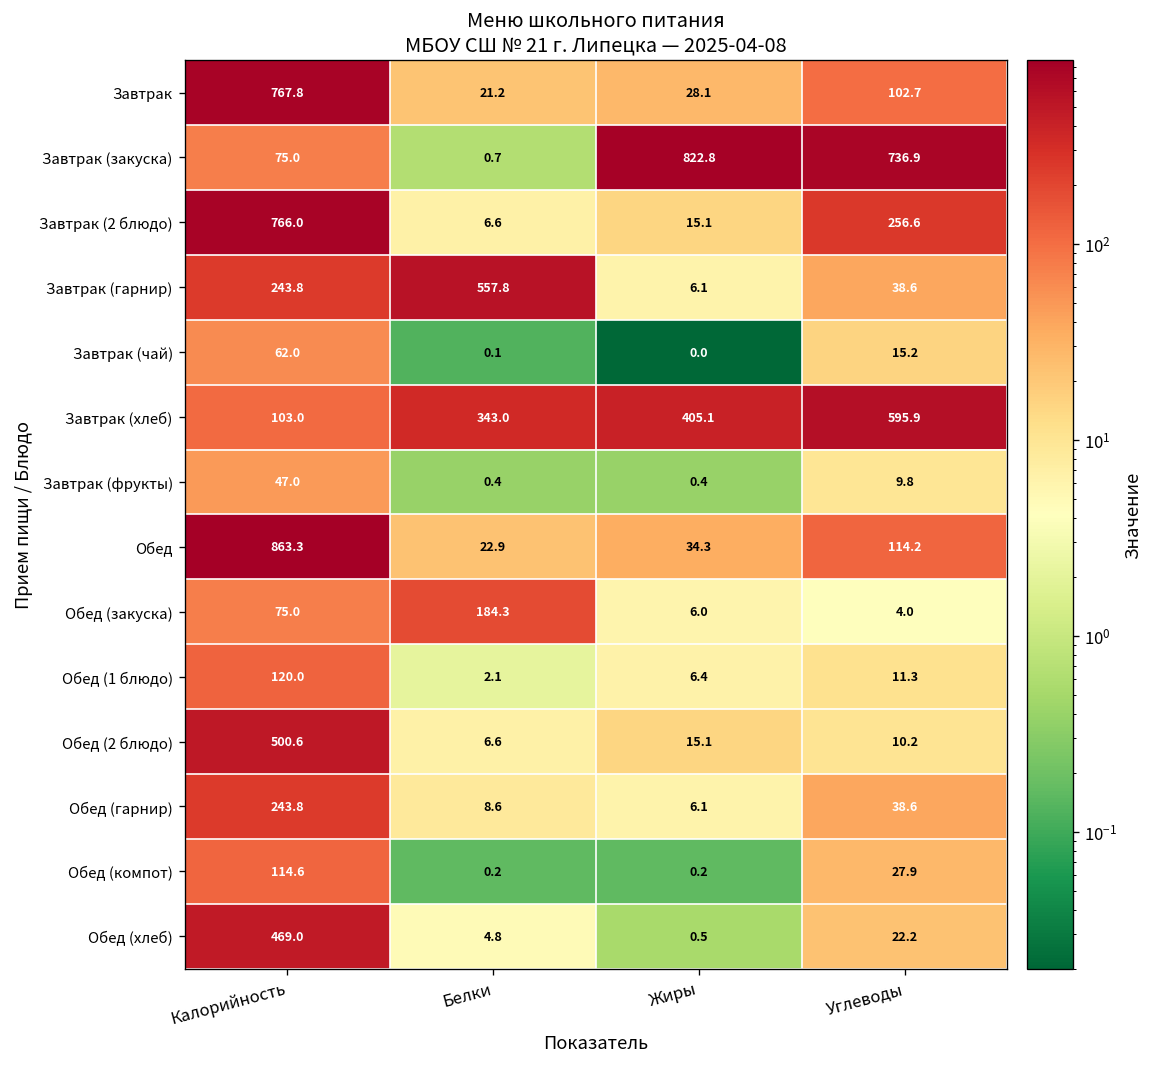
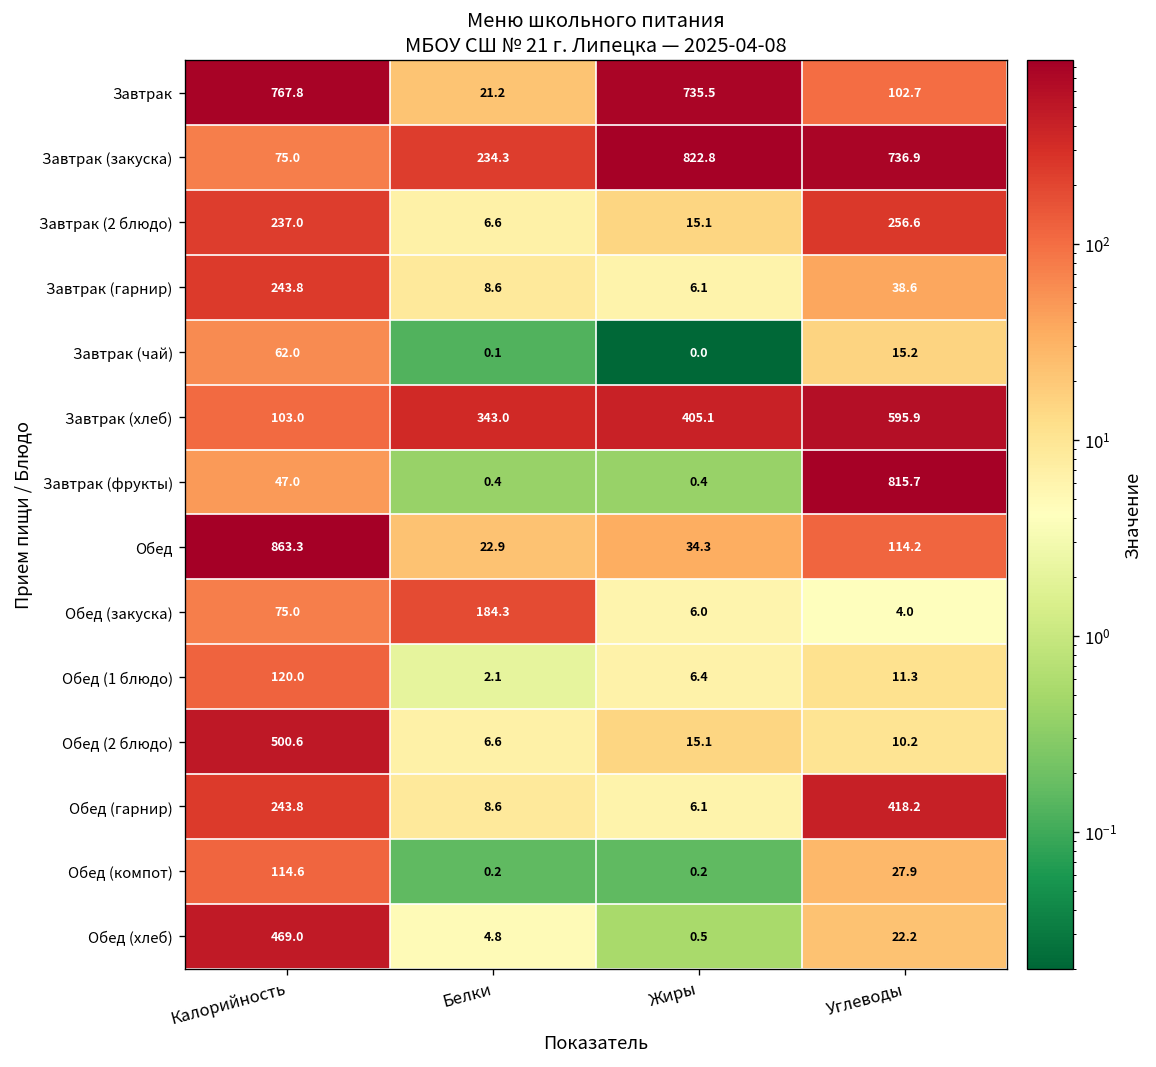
  {
    "Завтрак": {
      "Калорийность": 767.8,
      "Белки": 21.2,
-     "Жиры": 28.1,
+     "Жиры": 735.5,
      "Углеводы": 102.7
    },
    "Завтрак (закуска)": {
      "Калорийность": 75.0,
-     "Белки": 0.7,
+     "Белки": 234.3,
      "Жиры": 822.8,
      "Углеводы": 736.9
    },
    "Завтрак (2 блюдо)": {
-     "Калорийность": 766.0,
+     "Калорийность": 237.0,
      "Белки": 6.6,
      "Жиры": 15.1,
      "Углеводы": 256.6
    },
    "Завтрак (гарнир)": {
      "Калорийность": 243.8,
-     "Белки": 557.8,
+     "Белки": 8.6,
      "Жиры": 6.1,
      "Углеводы": 38.6
    },
    "Завтрак (чай)": {
      "Калорийность": 62.0,
      "Белки": 0.1,
      "Жиры": 0.0,
      "Углеводы": 15.2
    },
    "Завтрак (хлеб)": {
      "Калорийность": 103.0,
      "Белки": 343.0,
      "Жиры": 405.1,
      "Углеводы": 595.9
    },
    "Завтрак (фрукты)": {
      "Калорийность": 47.0,
      "Белки": 0.4,
      "Жиры": 0.4,
-     "Углеводы": 9.8
+     "Углеводы": 815.7
    },
    "Обед": {
      "Калорийность": 863.3,
      "Белки": 22.9,
      "Жиры": 34.3,
      "Углеводы": 114.2
    },
    "Обед (закуска)": {
      "Калорийность": 75.0,
      "Белки": 184.3,
      "Жиры": 6.0,
      "Углеводы": 4.0
    },
    "Обед (1 блюдо)": {
      "Калорийность": 120.0,
      "Белки": 2.1,
      "Жиры": 6.4,
      "Углеводы": 11.3
    },
    "Обед (2 блюдо)": {
      "Калорийность": 500.6,
      "Белки": 6.6,
      "Жиры": 15.1,
      "Углеводы": 10.2
    },
    "Обед (гарнир)": {
      "Калорийность": 243.8,
      "Белки": 8.6,
      "Жиры": 6.1,
-     "Углеводы": 38.6
+     "Углеводы": 418.2
    },
    "Обед (компот)": {
      "Калорийность": 114.6,
      "Белки": 0.2,
      "Жиры": 0.2,
      "Углеводы": 27.9
    },
    "Обед (хлеб)": {
      "Калорийность": 469.0,
      "Белки": 4.8,
      "Жиры": 0.5,
      "Углеводы": 22.2
    }
  }
